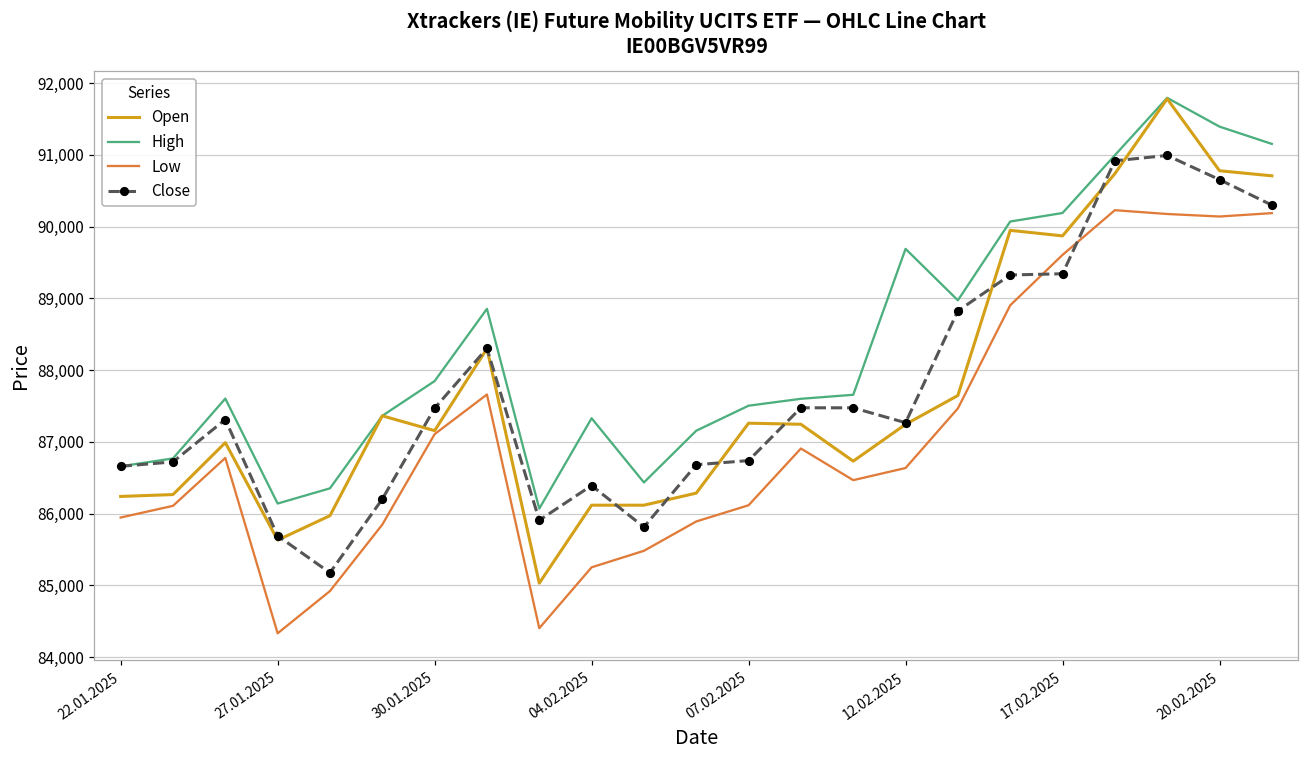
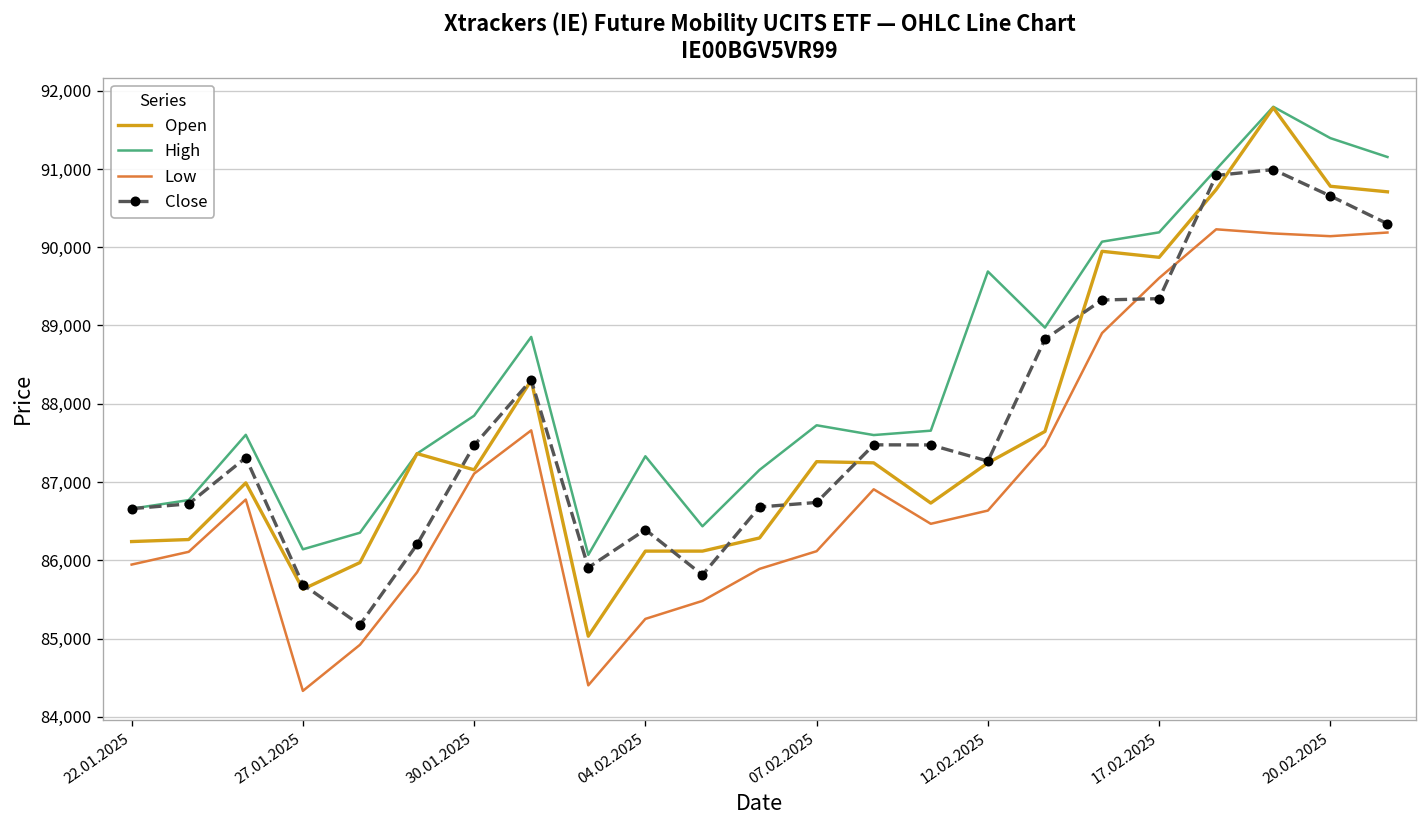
  {
    "High": {
      "27.01.2025": "86,100",
      "30.01.2025": "87,800",
      "04.02.2025": "87,300",
-     "07.02.2025": "87,500",
+     "07.02.2025": "87,700",
      "12.02.2025": "89,700",
      "17.02.2025": "90,200",
      "20.02.2025": "91,400"
    },
    "Close": {
      "27.01.2025": "85,700",
      "30.01.2025": "87,500",
      "04.02.2025": "86,400",
      "07.02.2025": "86,700",
      "17.02.2025": "89,300",
      "20.02.2025": "90,700"
    }
  }
